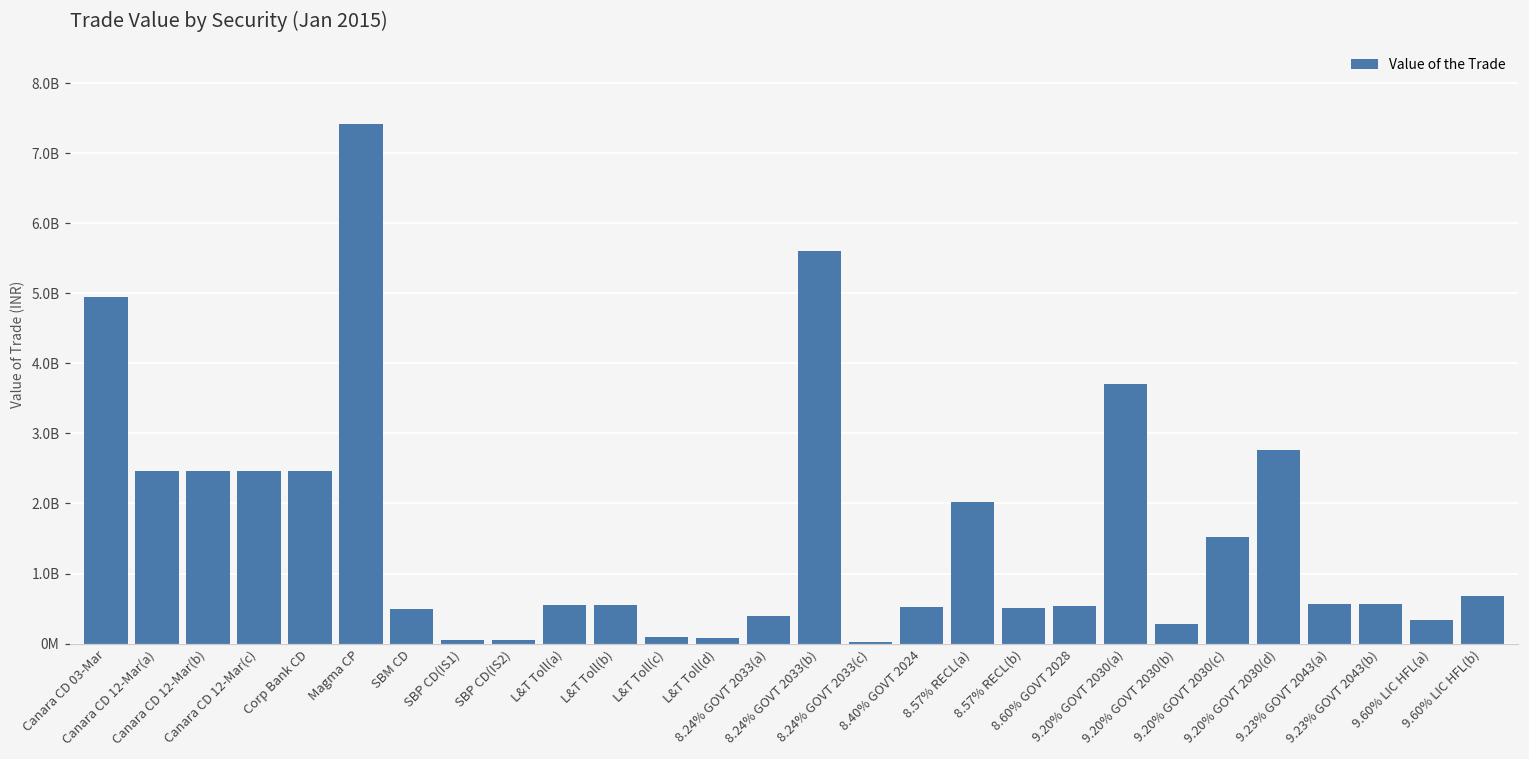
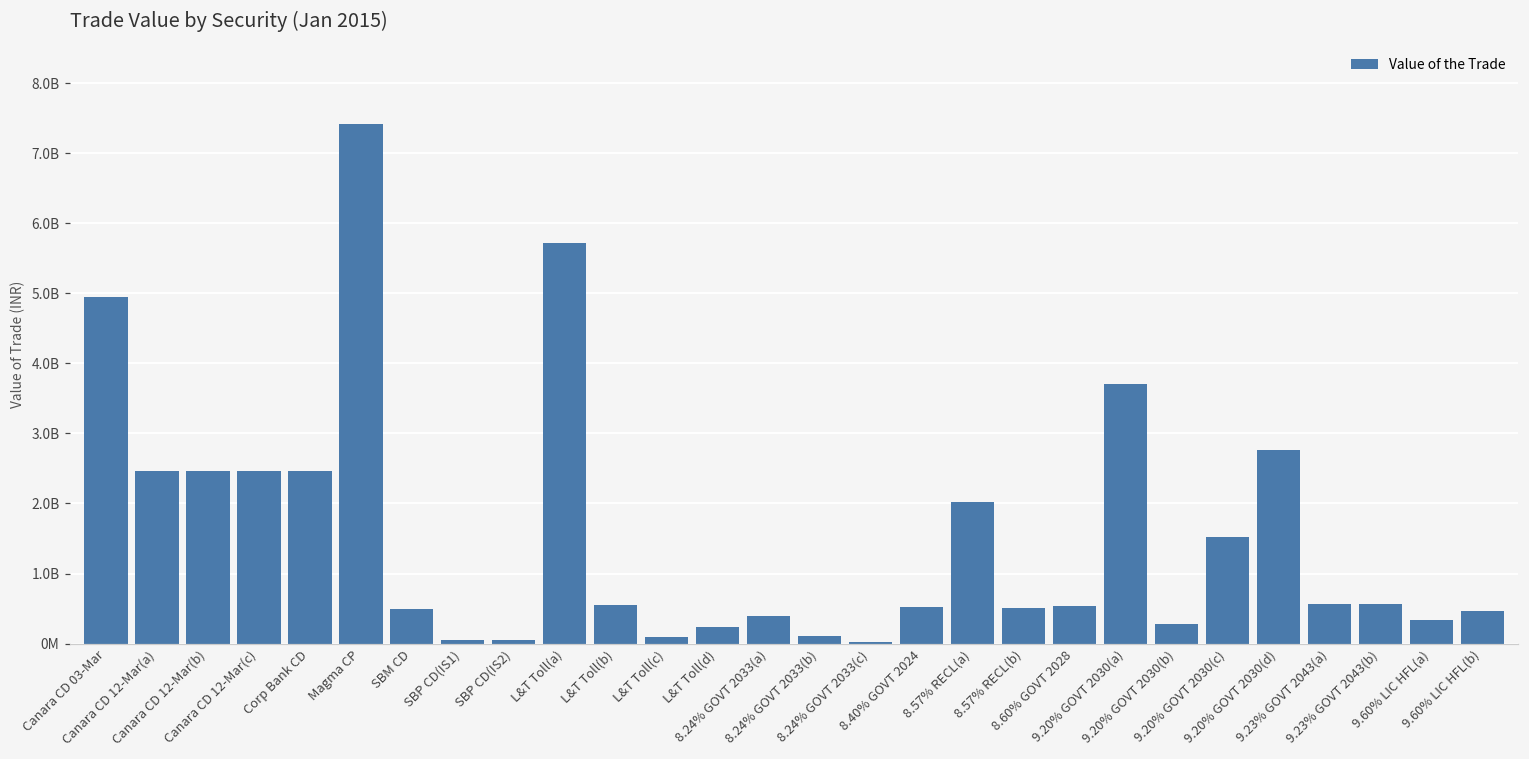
  {
    "Canara CD 03-Mar": 4900000000,
    "Canara CD 12-Mar(a)": 2500000000,
    "Canara CD 12-Mar(b)": 2500000000,
    "Canara CD 12-Mar(c)": 2500000000,
    "Corp Bank CD": 2500000000,
    "Magma CP": 7400000000,
    "SBM CD": 500000000,
    "SBP CD(IS1)": 0,
    "SBP CD(IS2)": 0,
-   "L&T Toll(a)": 600000000,
+   "L&T Toll(a)": 5700000000,
    "L&T Toll(b)": 600000000,
    "L&T Toll(c)": 100000000,
-   "L&T Toll(d)": 100000000,
+   "L&T Toll(d)": 200000000,
    "8.24% GOVT 2033(a)": 400000000,
-   "8.24% GOVT 2033(b)": 5600000000,
+   "8.24% GOVT 2033(b)": 100000000,
    "8.40% GOVT 2024": 500000000,
    "8.57% RECL(a)": 2000000000,
    "8.57% RECL(b)": 500000000,
    "8.60% GOVT 2028": 500000000,
    "9.20% GOVT 2030(a)": 3700000000,
    "9.20% GOVT 2030(b)": 300000000,
    "9.20% GOVT 2030(c)": 1500000000,
    "9.20% GOVT 2030(d)": 2800000000,
    "9.23% GOVT 2043(a)": 600000000,
    "9.23% GOVT 2043(b)": 600000000,
    "9.60% LIC HFL(a)": 300000000,
-   "9.60% LIC HFL(b)": 700000000
+   "9.60% LIC HFL(b)": 500000000
  }
